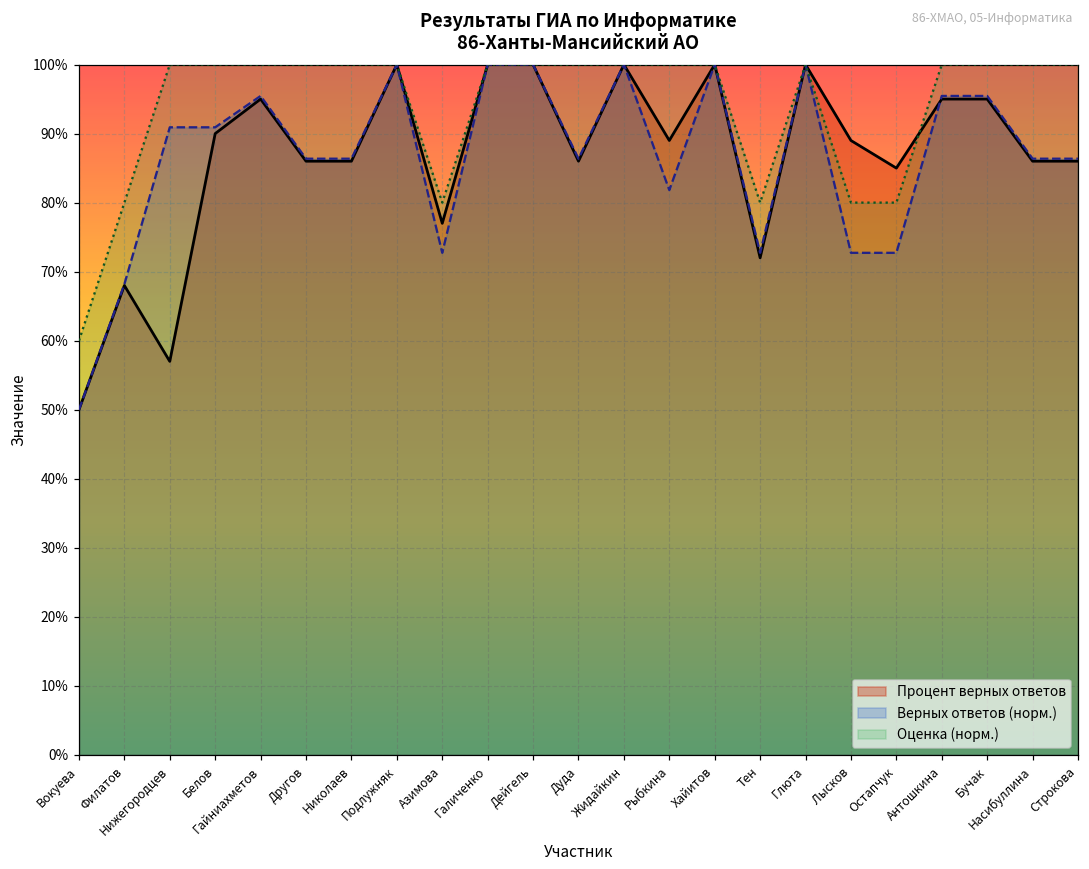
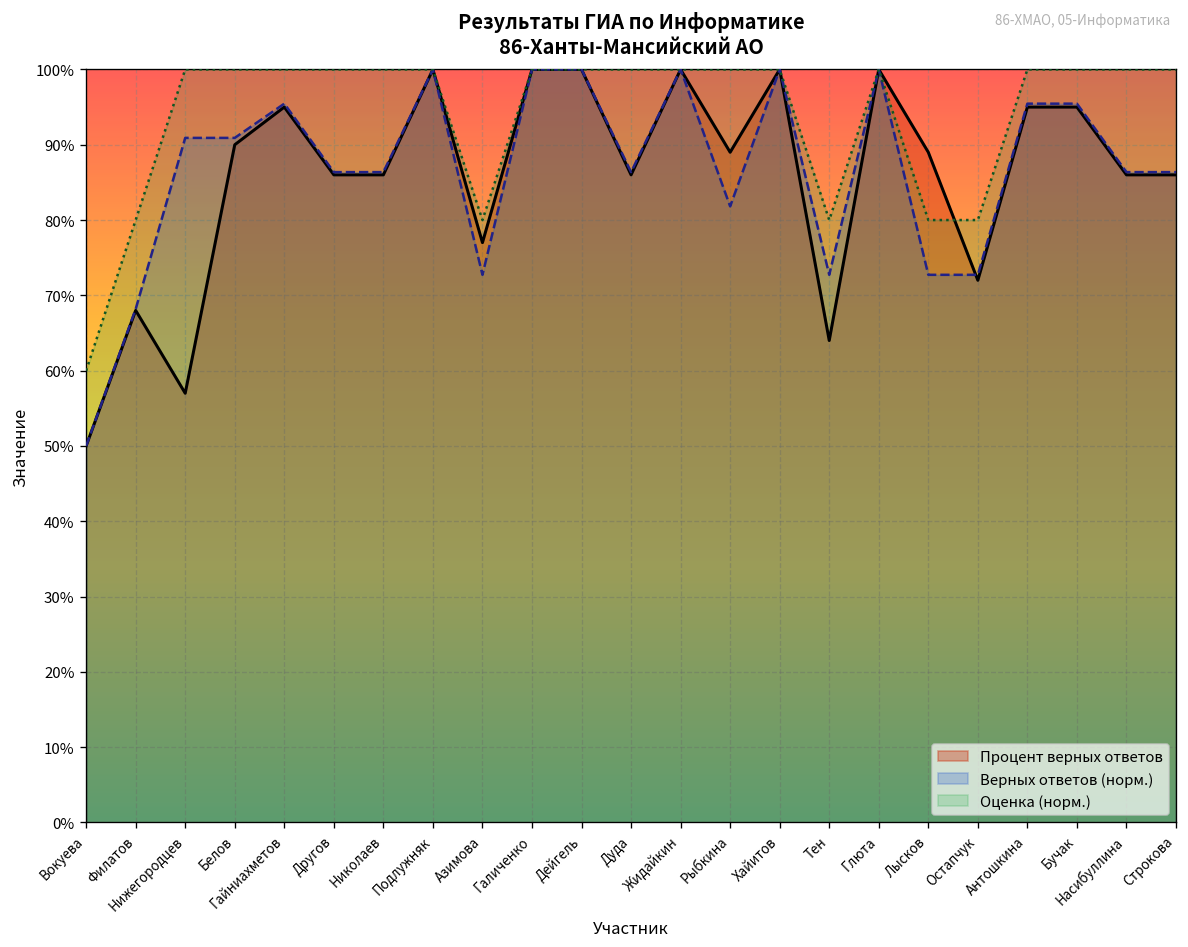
  {
    "Процент верных ответов": {
      "Нижегородцев": "57%",
      "Белов": "90%",
      "Гайниахметов": "95%",
      "Азимова": "77%",
      "Рыбкина": "89%",
-     "Тен": "72%",
+     "Тен": "64%",
      "Лысков": "89%",
-     "Остапчук": "85%",
+     "Остапчук": "72%",
      "Антошкина": "95%",
      "Бучак": "95%"
    }
  }
